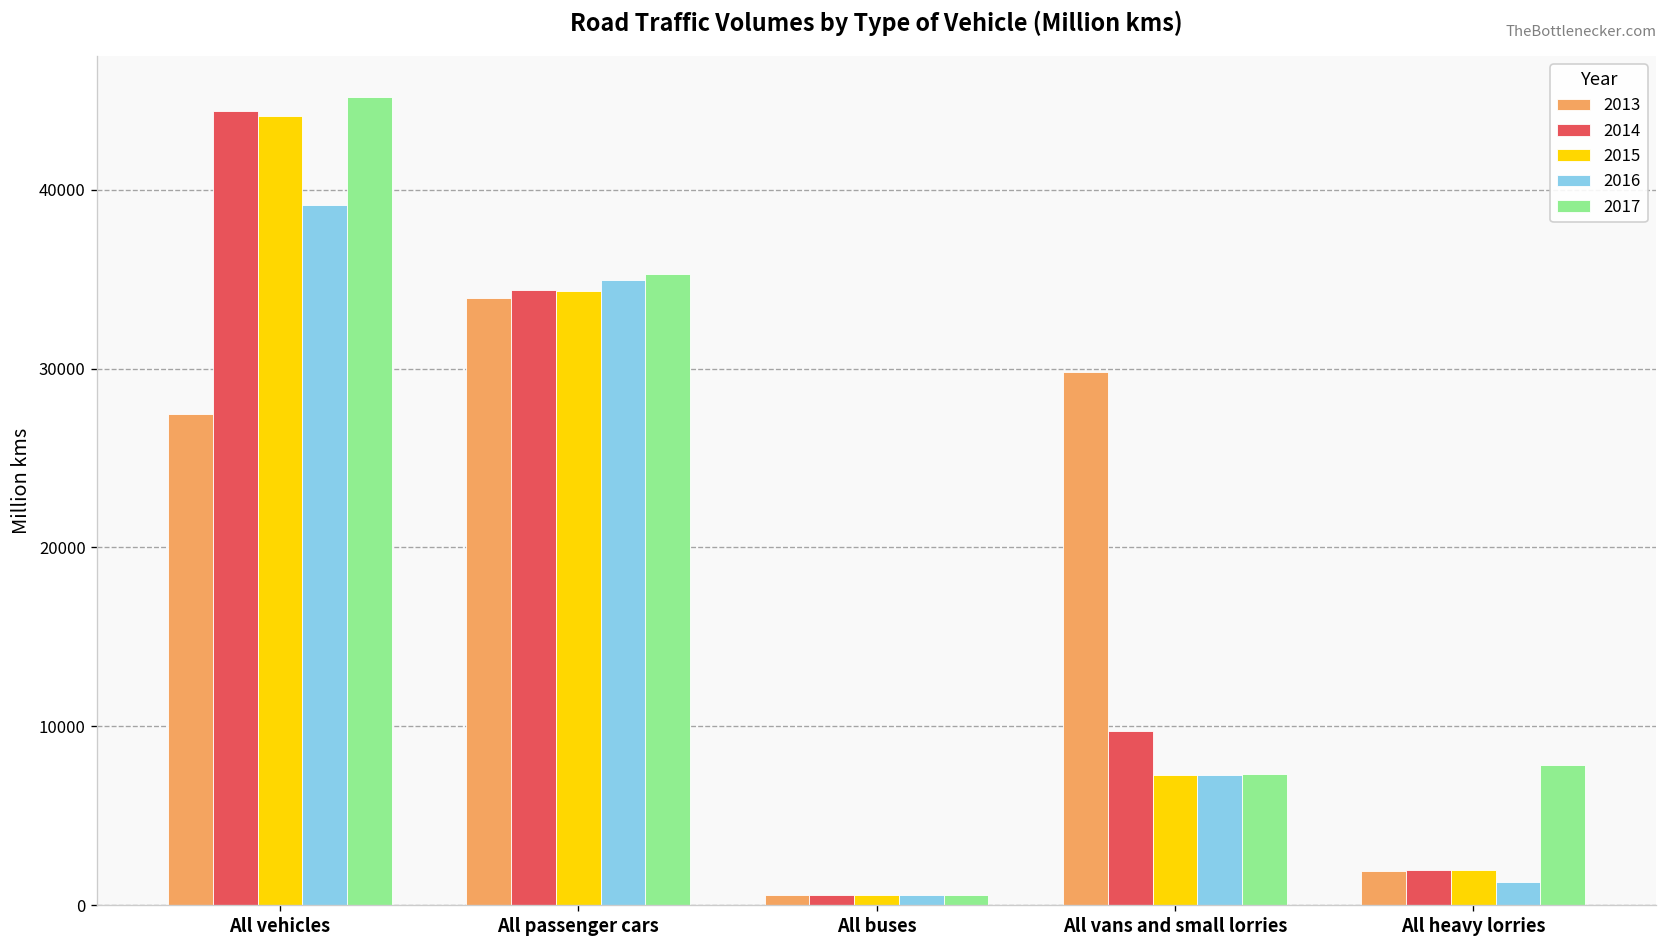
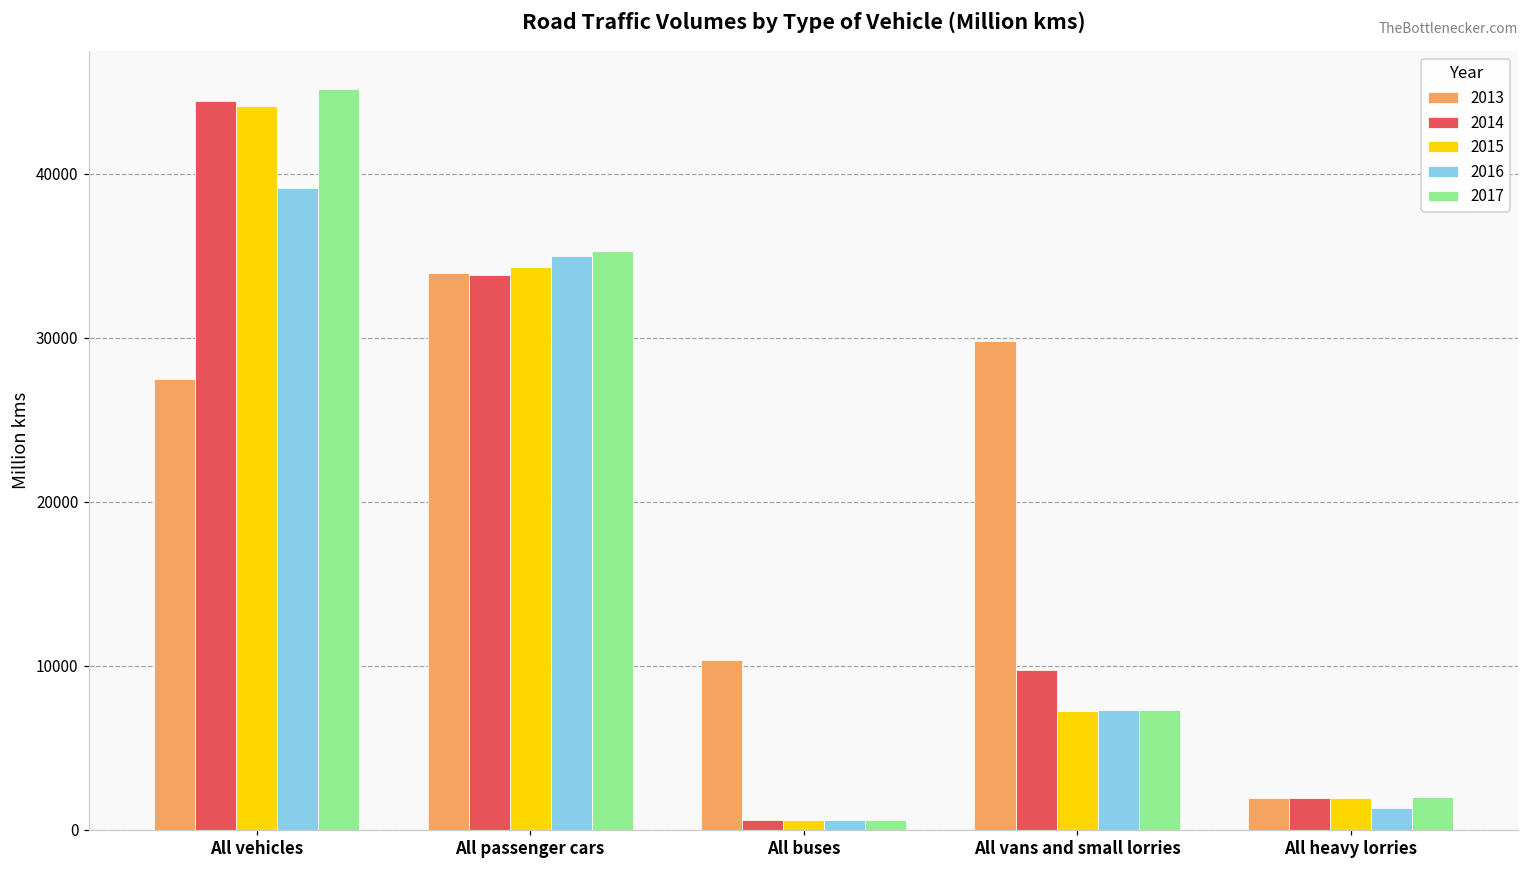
  {
    "2013": {
      "All vehicles": 27500,
      "All passenger cars": 33900,
-     "All buses": 600,
+     "All buses": 10300,
      "All vans and small lorries": 29800,
      "All heavy lorries": 1900
    },
    "2014": {
      "All vehicles": 44400,
-     "All passenger cars": 34400,
+     "All passenger cars": 33800,
      "All buses": 600,
      "All vans and small lorries": 9800,
      "All heavy lorries": 2000
    },
    "2015": {
      "All vehicles": 44100,
      "All passenger cars": 34300,
      "All buses": 600,
      "All vans and small lorries": 7300,
      "All heavy lorries": 2000
    },
    "2016": {
      "All vehicles": 39100,
      "All passenger cars": 35000,
      "All buses": 600,
      "All vans and small lorries": 7300,
      "All heavy lorries": 1300
    },
    "2017": {
      "All vehicles": 45200,
      "All passenger cars": 35300,
      "All buses": 600,
      "All vans and small lorries": 7300,
-     "All heavy lorries": 7900
+     "All heavy lorries": 2000
    }
  }
